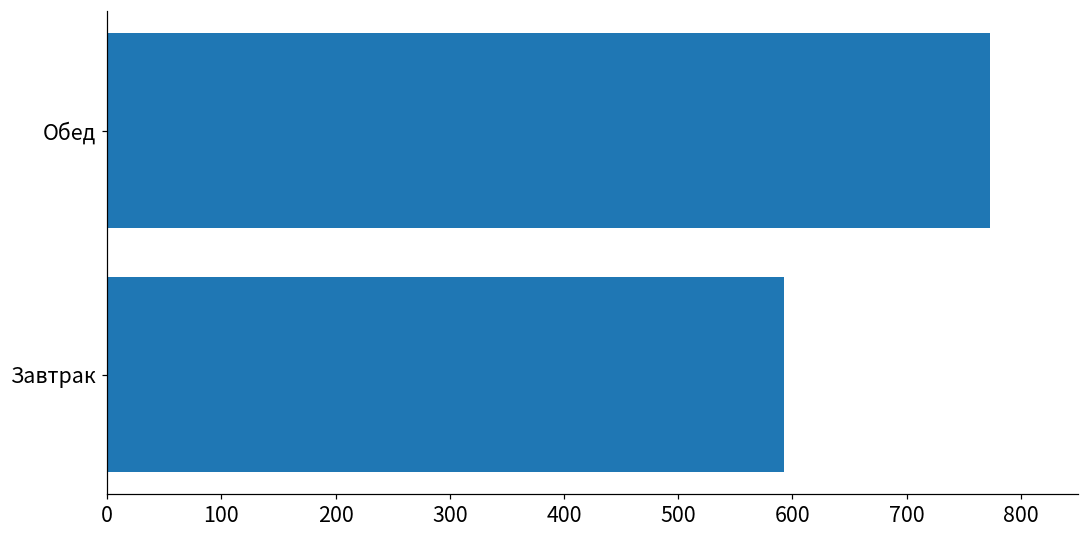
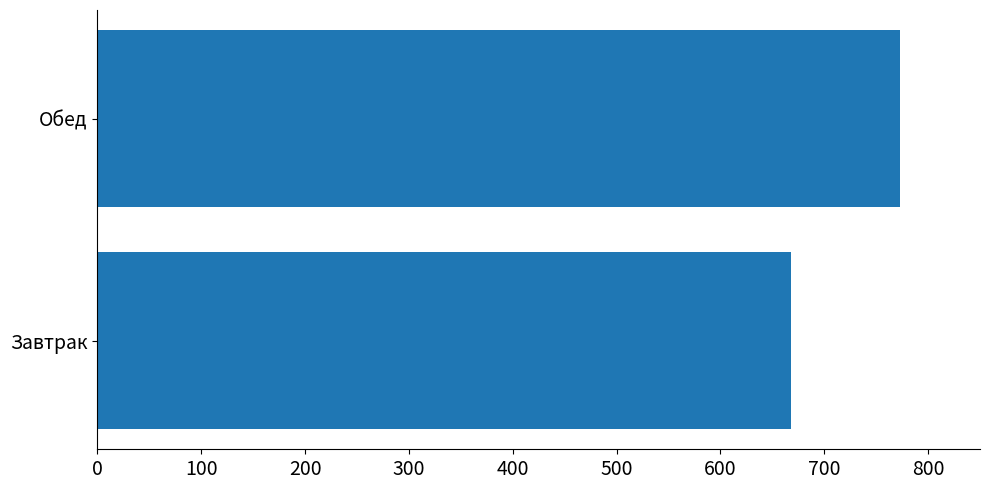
  {
    "Обед": 773,
-   "Завтрак": 592
+   "Завтрак": 668
  }
